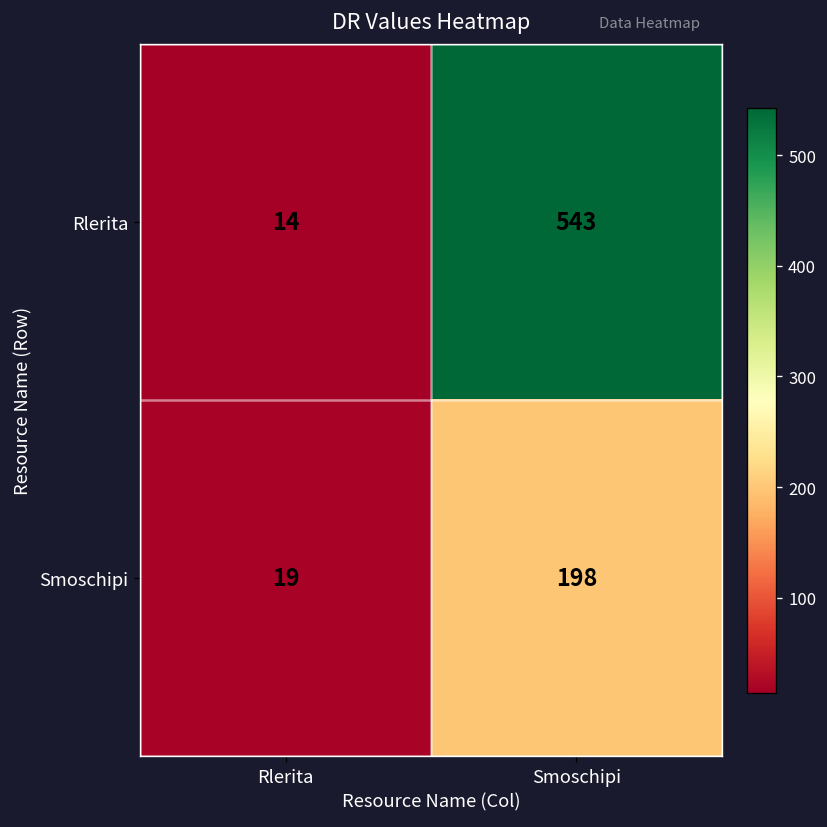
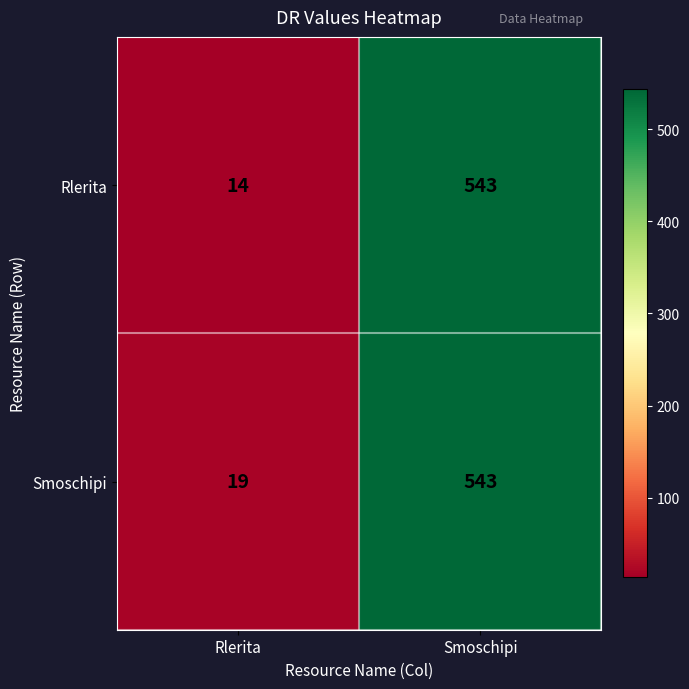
  {
    "Rlerita": {
      "Rlerita": 14,
      "Smoschipi": 543
    },
    "Smoschipi": {
      "Rlerita": 19,
-     "Smoschipi": 198
+     "Smoschipi": 543
    }
  }
